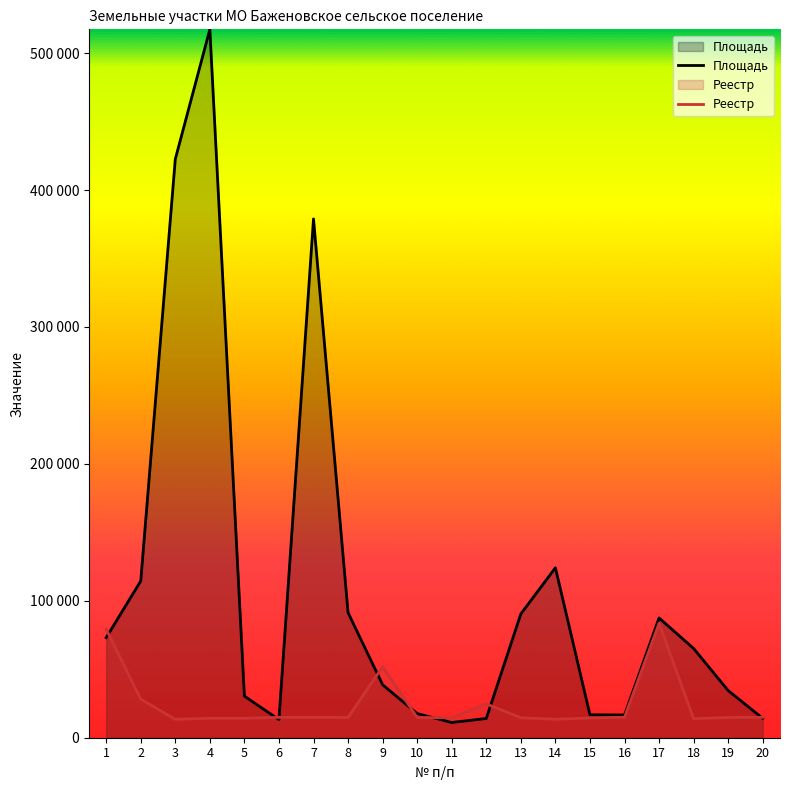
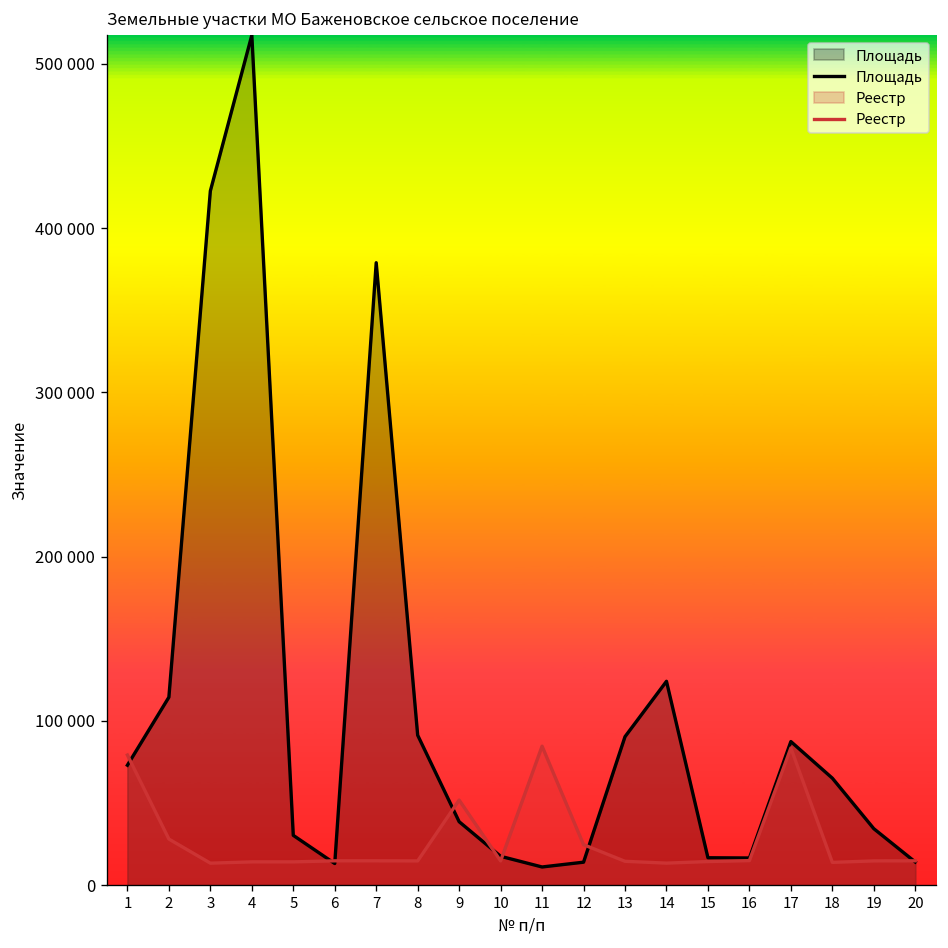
  {
    "Площадь": {
      "1": 73000,
      "2": 114000,
      "3": 423000,
      "4": 517000,
      "5": 30000,
      "7": 379000,
      "8": 91000,
      "9": 39000,
      "10": 18000,
      "11": 11000,
      "12": 14000,
      "13": 90000,
      "14": 124000,
      "15": 17000,
      "17": 87000,
      "18": 65000,
      "19": 34000
    },
    "Реестр": {
      "1": 79000,
      "2": 28000,
      "3": 13000,
      "4": 14000,
      "5": 14000,
      "7": 15000,
      "8": 15000,
      "9": 52000,
      "10": 15000,
-     "11": 15000,
+     "11": 85000,
      "12": 25000,
      "13": 15000,
      "14": 13000,
      "15": 14000,
      "17": 84000,
      "18": 14000,
      "19": 15000
    }
  }
